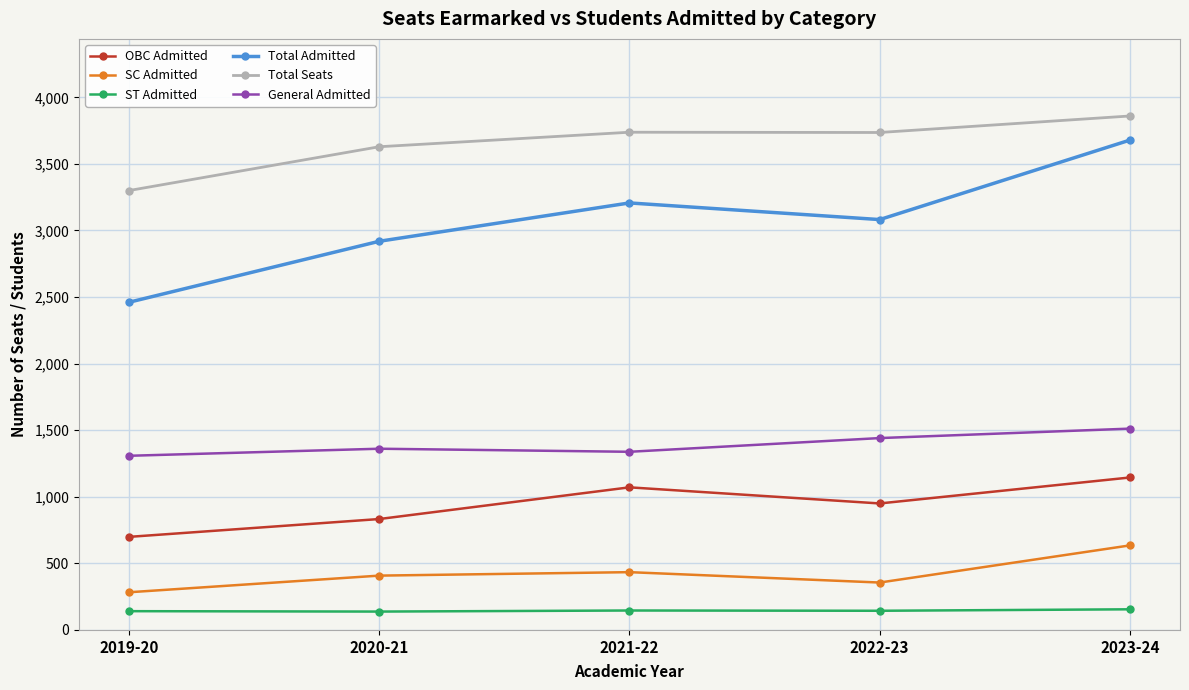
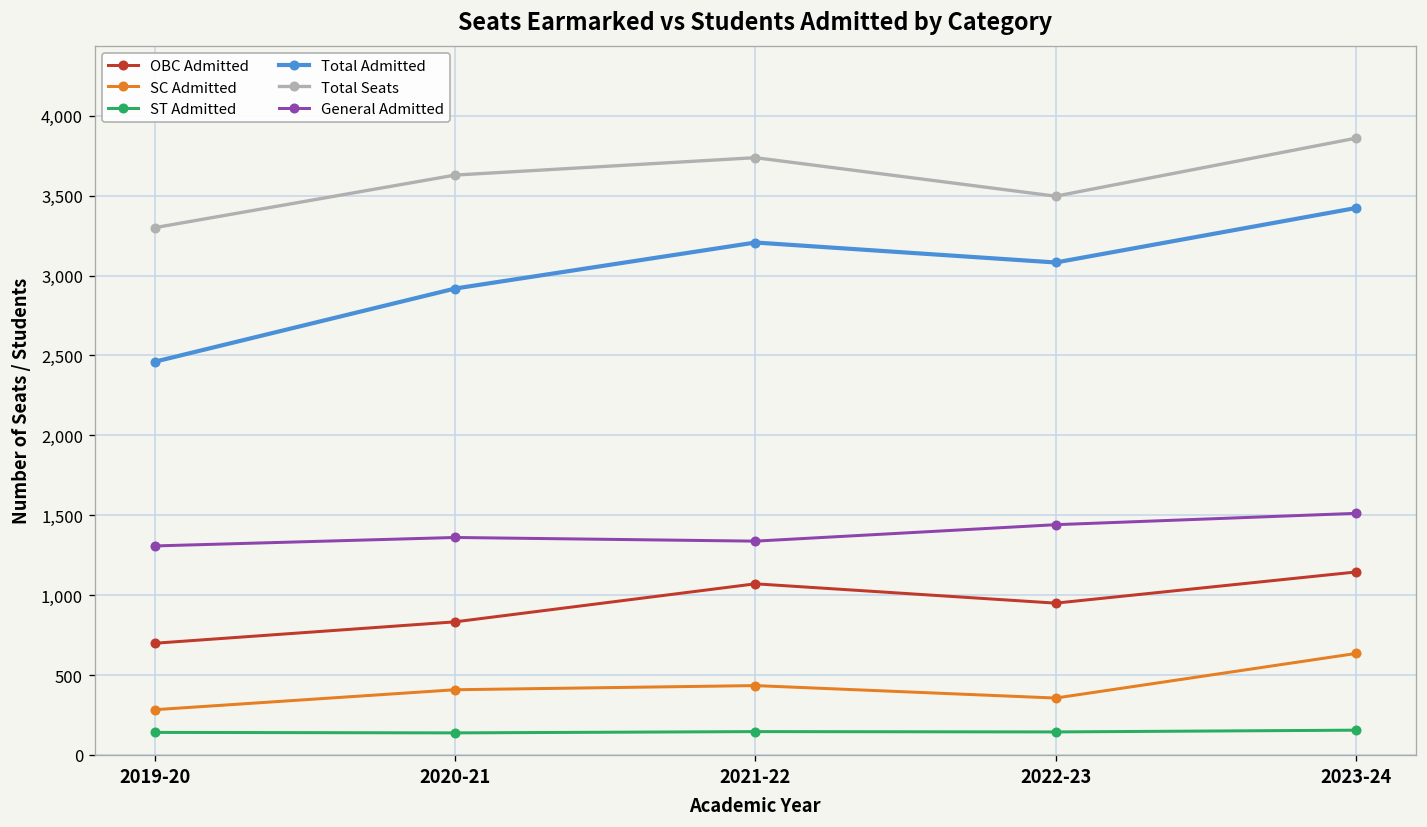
  {
    "OBC Admitted": {
      "2019-20": "700",
      "2020-21": "830",
      "2021-22": "1,070",
      "2022-23": "950",
      "2023-24": "1,150"
    },
    "SC Admitted": {
      "2019-20": "280",
      "2020-21": "410",
      "2021-22": "430",
      "2022-23": "360",
      "2023-24": "640"
    },
    "ST Admitted": {
      "2019-20": "140",
      "2020-21": "140",
      "2021-22": "150",
      "2022-23": "140",
      "2023-24": "160"
    },
    "Total Admitted": {
      "2019-20": "2,460",
      "2020-21": "2,920",
      "2021-22": "3,210",
      "2022-23": "3,080",
-     "2023-24": "3,680"
+     "2023-24": "3,420"
    },
    "Total Seats": {
      "2019-20": "3,300",
      "2020-21": "3,630",
      "2021-22": "3,740",
-     "2022-23": "3,740",
+     "2022-23": "3,500",
      "2023-24": "3,860"
    },
    "General Admitted": {
      "2019-20": "1,310",
      "2020-21": "1,360",
      "2021-22": "1,340",
      "2022-23": "1,440",
      "2023-24": "1,510"
    }
  }
